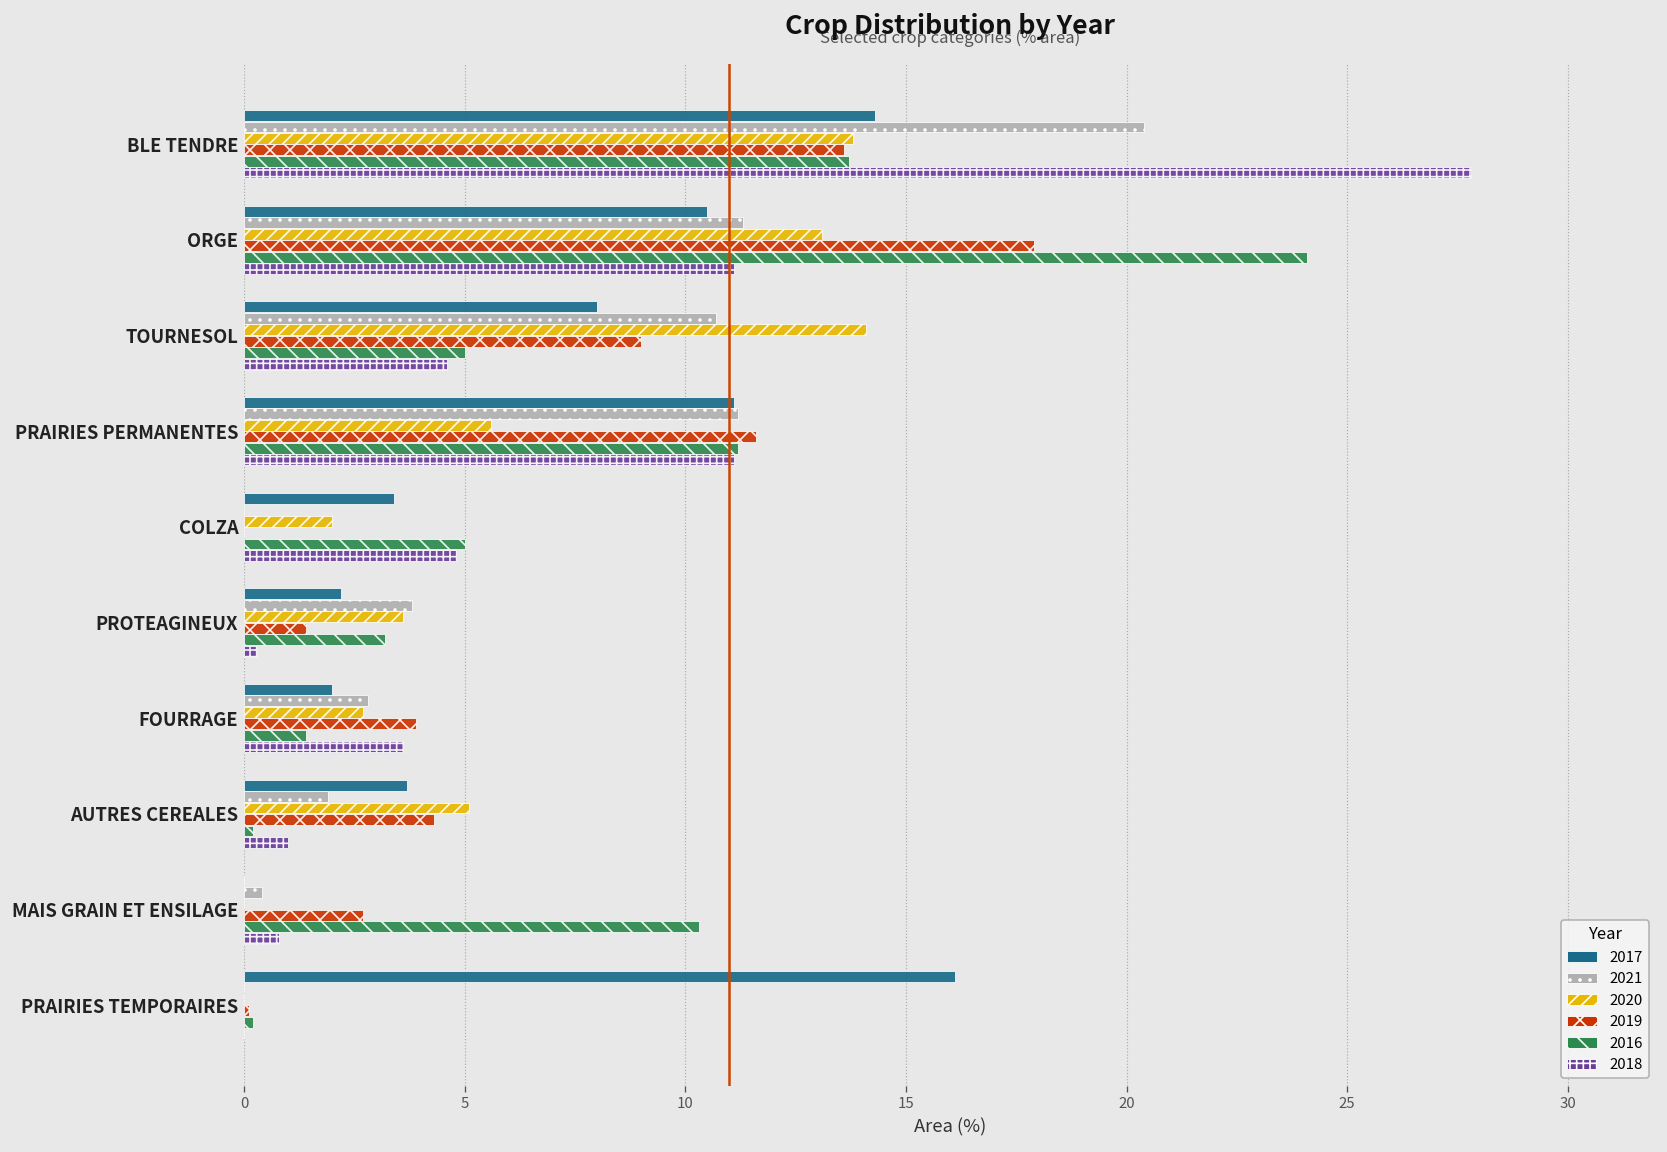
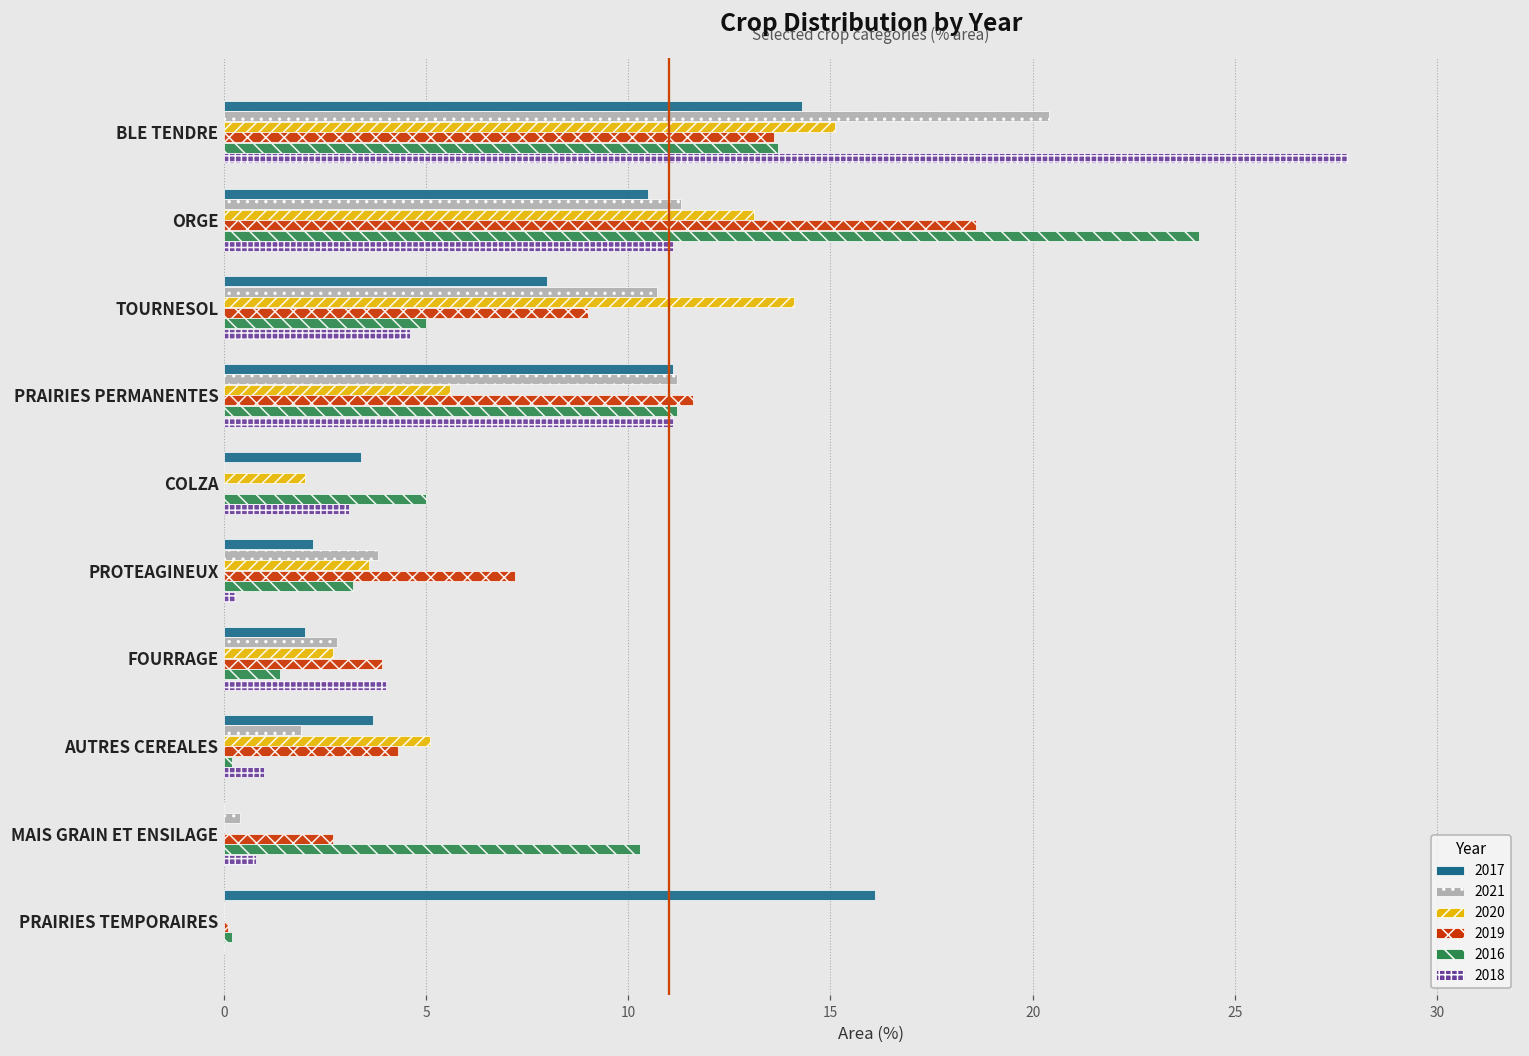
  {
    "2017": {
      "BLE TENDRE": 14.3,
      "ORGE": 10.5,
      "TOURNESOL": 8.0,
      "PRAIRIES PERMANENTES": 11.1,
      "COLZA": 3.4,
      "PROTEAGINEUX": 2.2,
      "FOURRAGE": 2.0,
      "AUTRES CEREALES": 3.7,
      "MAIS GRAIN ET ENSILAGE": 0.0,
      "PRAIRIES TEMPORAIRES": 16.1
    },
    "2021": {
      "BLE TENDRE": 20.4,
      "ORGE": 11.3,
      "TOURNESOL": 10.7,
      "PRAIRIES PERMANENTES": 11.2,
      "COLZA": 0.0,
      "PROTEAGINEUX": 3.8,
      "FOURRAGE": 2.8,
      "AUTRES CEREALES": 1.9,
      "MAIS GRAIN ET ENSILAGE": 0.4,
      "PRAIRIES TEMPORAIRES": 0.0
    },
    "2020": {
-     "BLE TENDRE": 13.8,
+     "BLE TENDRE": 15.1,
      "ORGE": 13.1,
      "TOURNESOL": 14.1,
      "PRAIRIES PERMANENTES": 5.6,
      "COLZA": 2.0,
      "PROTEAGINEUX": 3.6,
      "FOURRAGE": 2.7,
      "AUTRES CEREALES": 5.1,
      "MAIS GRAIN ET ENSILAGE": 0.0,
      "PRAIRIES TEMPORAIRES": 0.0
    },
    "2019": {
      "BLE TENDRE": 13.6,
-     "ORGE": 17.9,
+     "ORGE": 18.6,
      "TOURNESOL": 9.0,
      "PRAIRIES PERMANENTES": 11.6,
      "COLZA": 0.0,
-     "PROTEAGINEUX": 1.4,
+     "PROTEAGINEUX": 7.2,
      "FOURRAGE": 3.9,
      "AUTRES CEREALES": 4.3,
      "MAIS GRAIN ET ENSILAGE": 2.7,
      "PRAIRIES TEMPORAIRES": 0.1
    },
    "2016": {
      "BLE TENDRE": 13.7,
      "ORGE": 24.1,
      "TOURNESOL": 5.0,
      "PRAIRIES PERMANENTES": 11.2,
      "COLZA": 5.0,
      "PROTEAGINEUX": 3.2,
      "FOURRAGE": 1.4,
      "AUTRES CEREALES": 0.2,
      "MAIS GRAIN ET ENSILAGE": 10.3,
      "PRAIRIES TEMPORAIRES": 0.2
    },
    "2018": {
      "BLE TENDRE": 27.8,
      "ORGE": 11.1,
      "TOURNESOL": 4.6,
      "PRAIRIES PERMANENTES": 11.1,
-     "COLZA": 4.8,
+     "COLZA": 3.1,
      "PROTEAGINEUX": 0.3,
-     "FOURRAGE": 3.6,
+     "FOURRAGE": 4.0,
      "AUTRES CEREALES": 1.0,
      "MAIS GRAIN ET ENSILAGE": 0.8,
      "PRAIRIES TEMPORAIRES": 0.0
    }
  }
